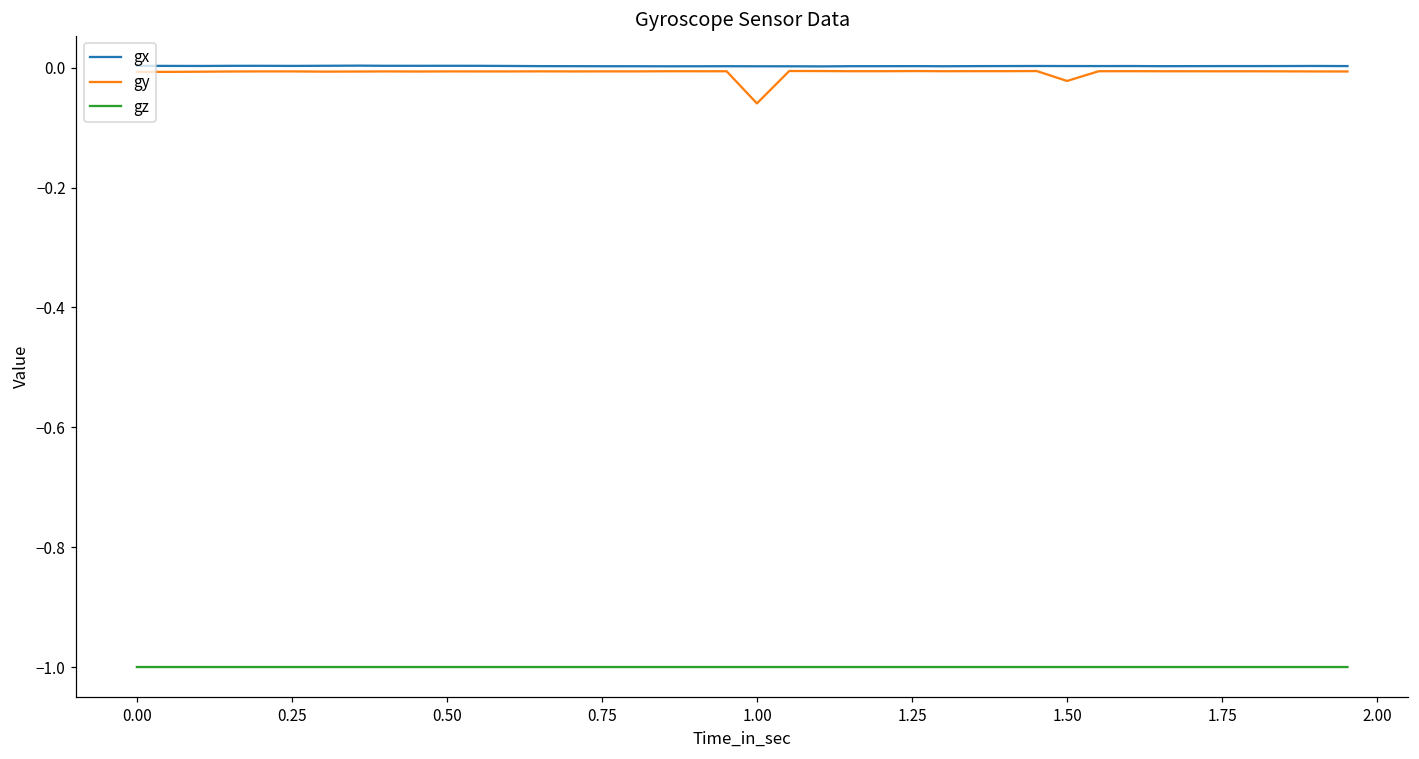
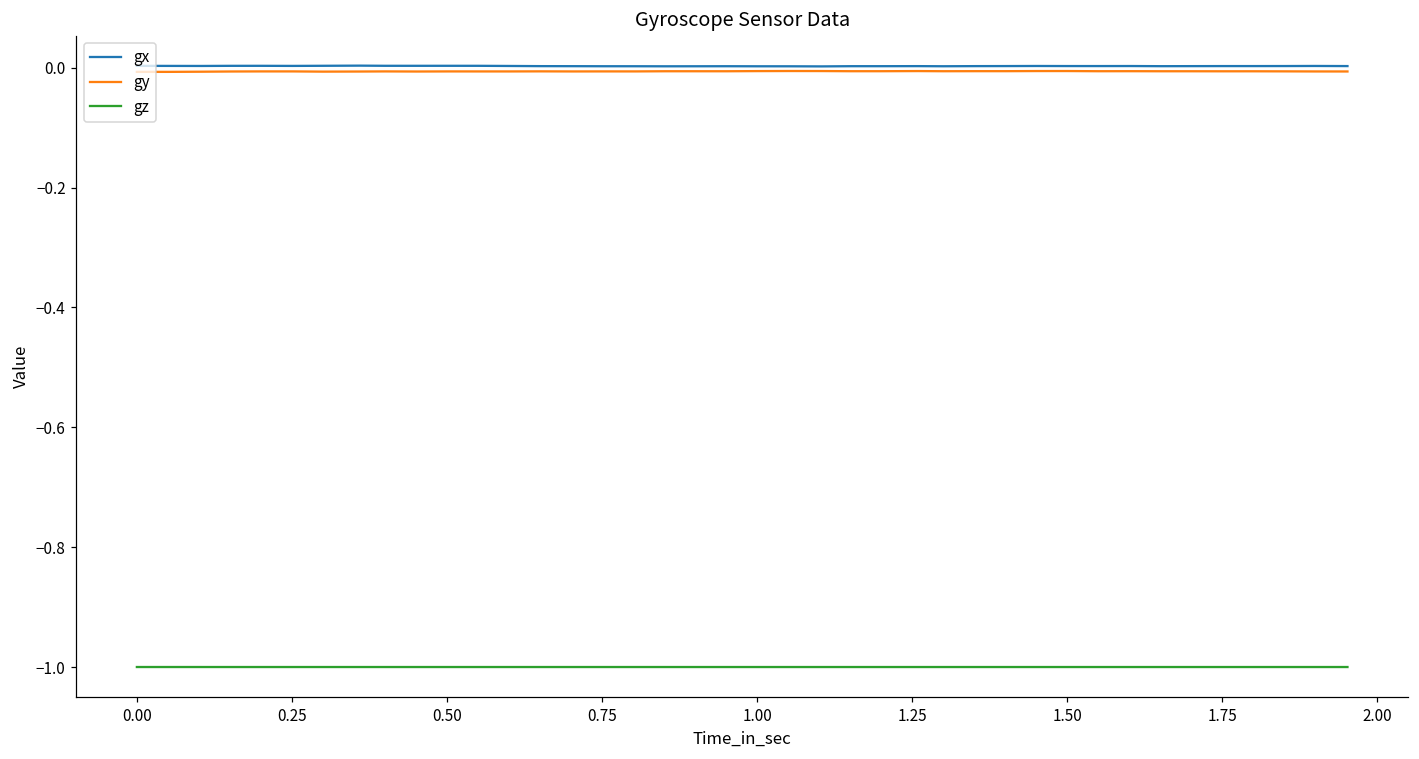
  {
    "gx": {
      "1.00": 0.00,
      "1.50": 0.00
    },
    "gy": {
-     "1.00": -0.06,
-     "1.50": -0.02
+     "1.00": -0.01,
+     "1.50": -0.01
    },
    "gz": {
      "0.00": -1.00,
      "1.00": -1.00,
      "1.50": -1.00
    }
  }
